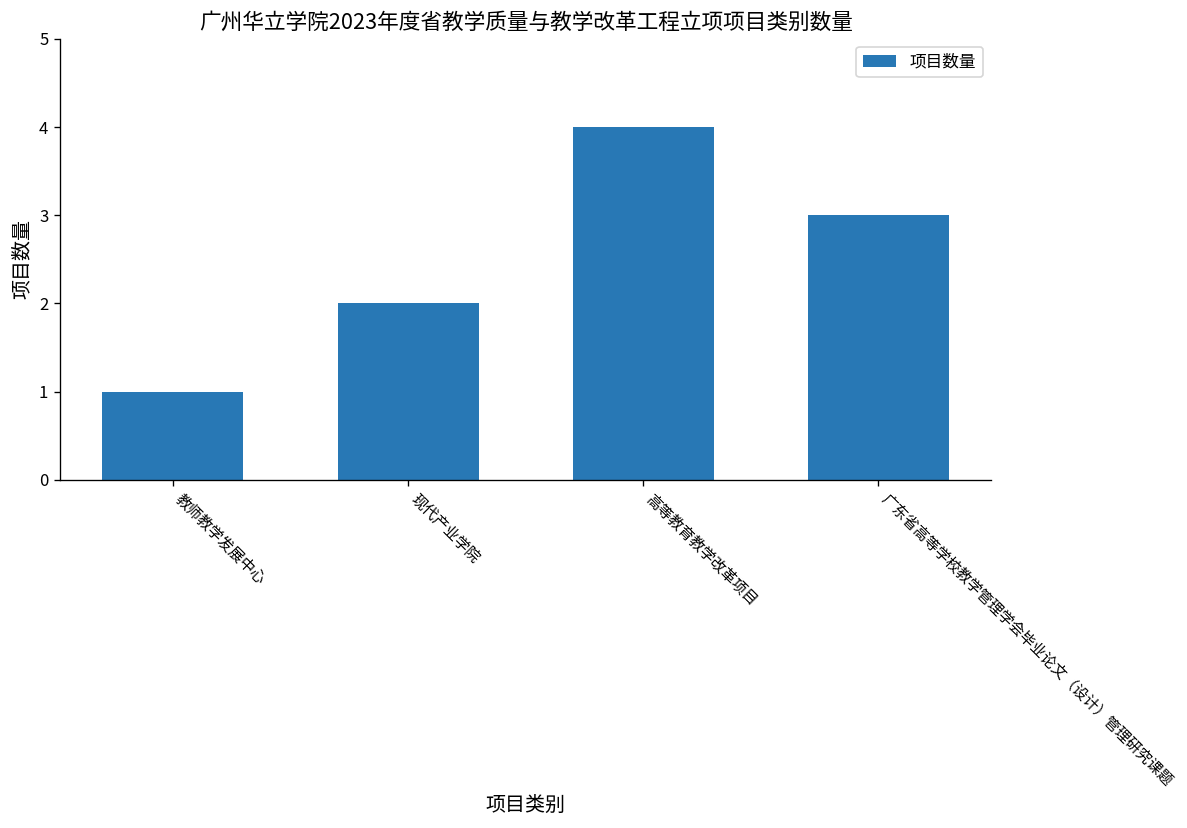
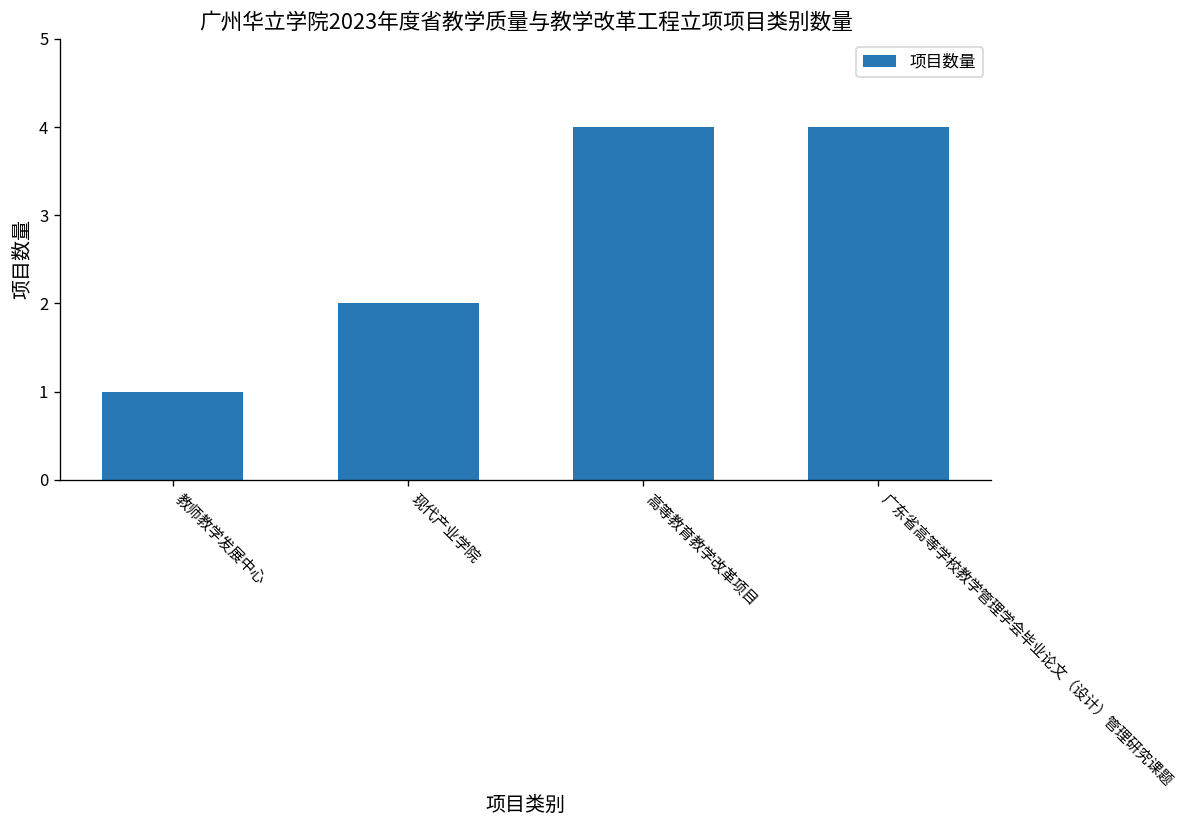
  {
    "教师教学发展中心": 1,
    "现代产业学院": 2,
    "高等教育教学改革项目": 4,
-   "广东省高等学校教学管理学会毕业论文（设计）管理研究课题": 3
+   "广东省高等学校教学管理学会毕业论文（设计）管理研究课题": 4
  }
